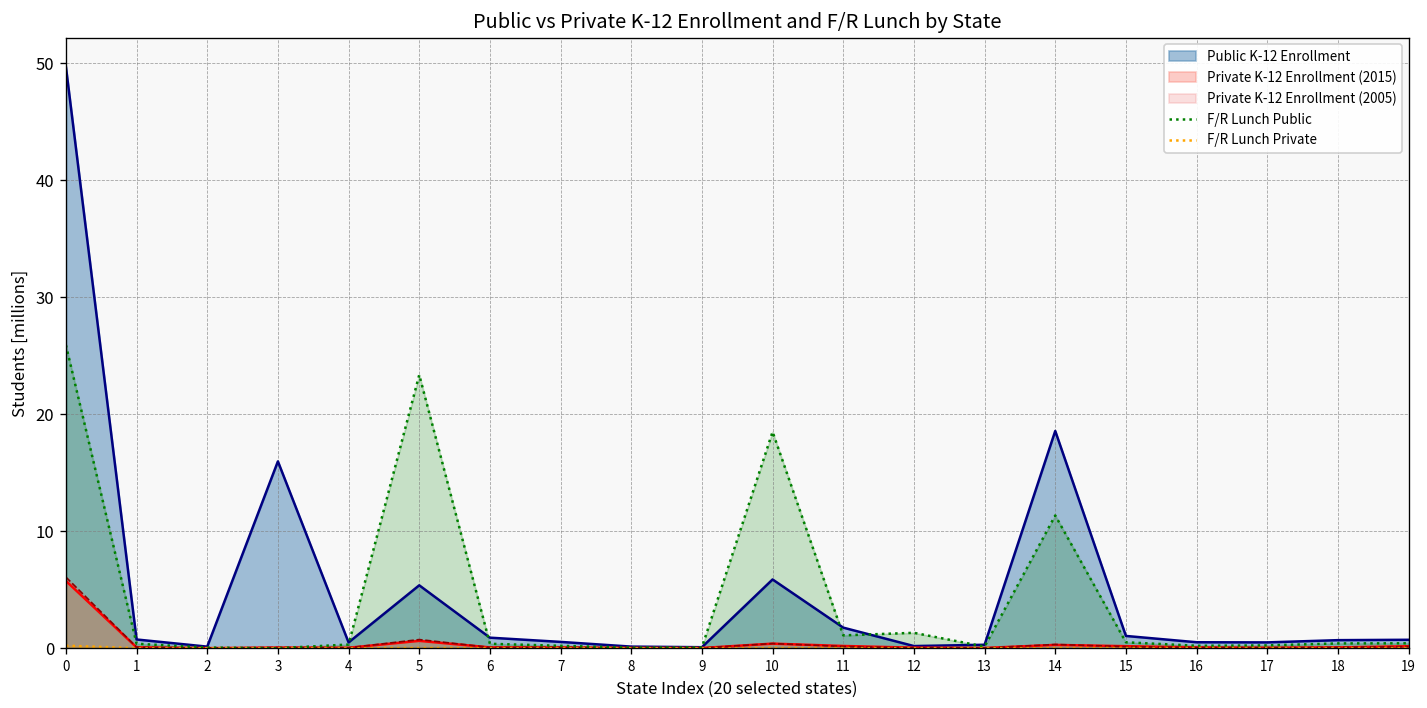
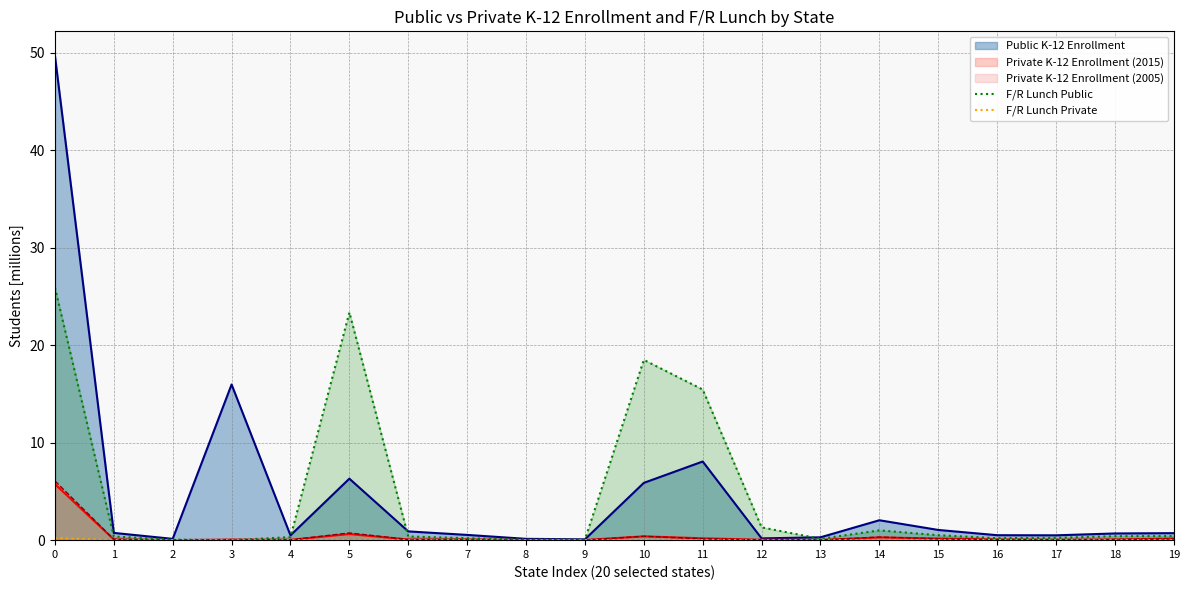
  {
    "Public K-12 Enrollment": {
      "0": 50,
      "1": 1,
      "3": 16,
-     "5": 5,
+     "5": 6,
      "6": 1,
      "7": 1,
      "10": 6,
-     "11": 2,
-     "14": 19,
+     "11": 8,
+     "14": 2,
      "15": 1,
      "16": 1,
      "18": 1,
      "19": 1
    },
    "F/R Lunch Public": {
      "0": 26,
      "1": 0,
      "5": 23,
      "6": 0,
      "10": 18,
-     "11": 1,
+     "11": 15,
      "12": 1,
-     "14": 11,
+     "14": 1,
      "15": 1,
      "18": 0
    },
    "F/R Lunch Private": {
      "0": 0,
      "5": 0,
      "10": 0,
      "14": 0
    }
  }
